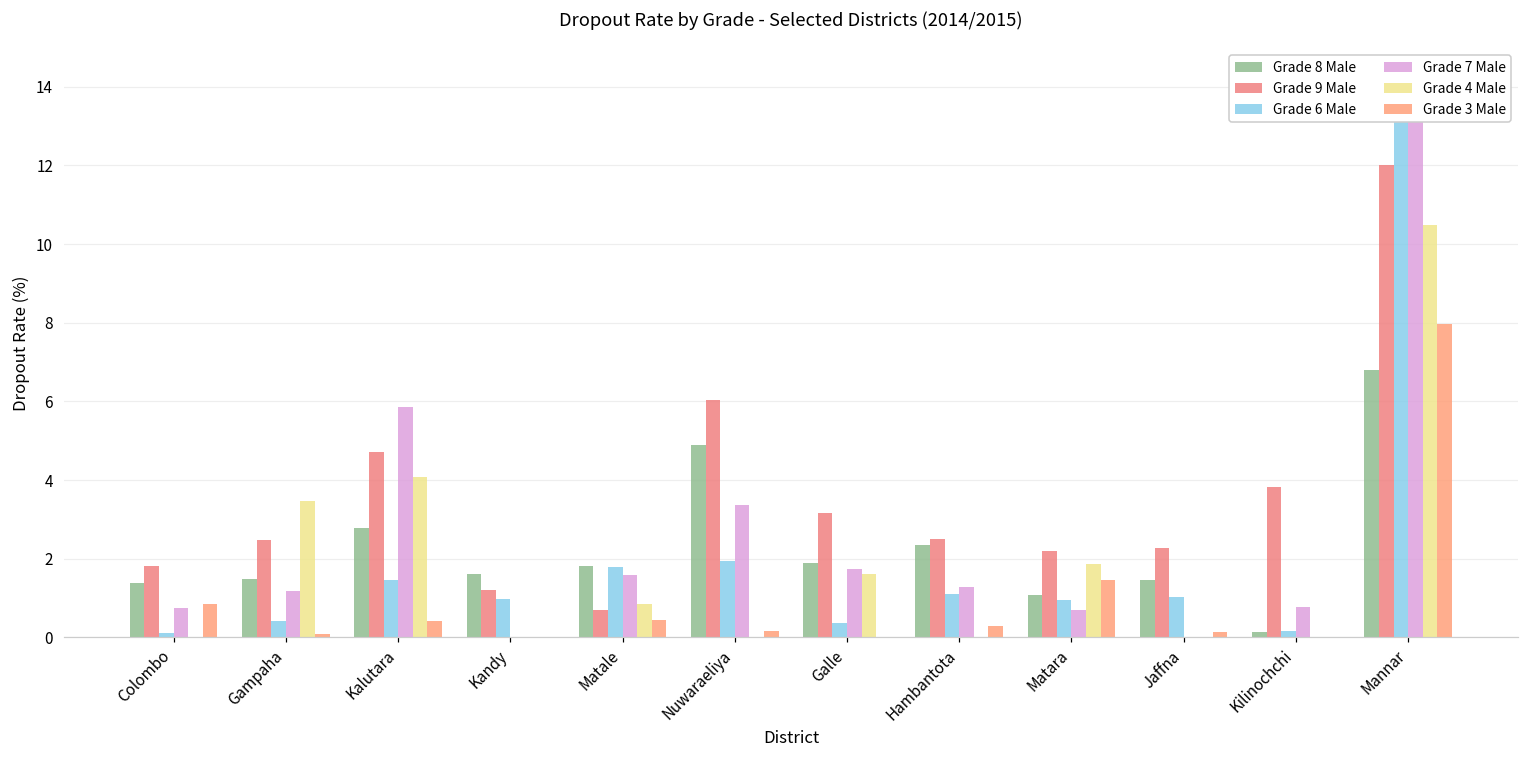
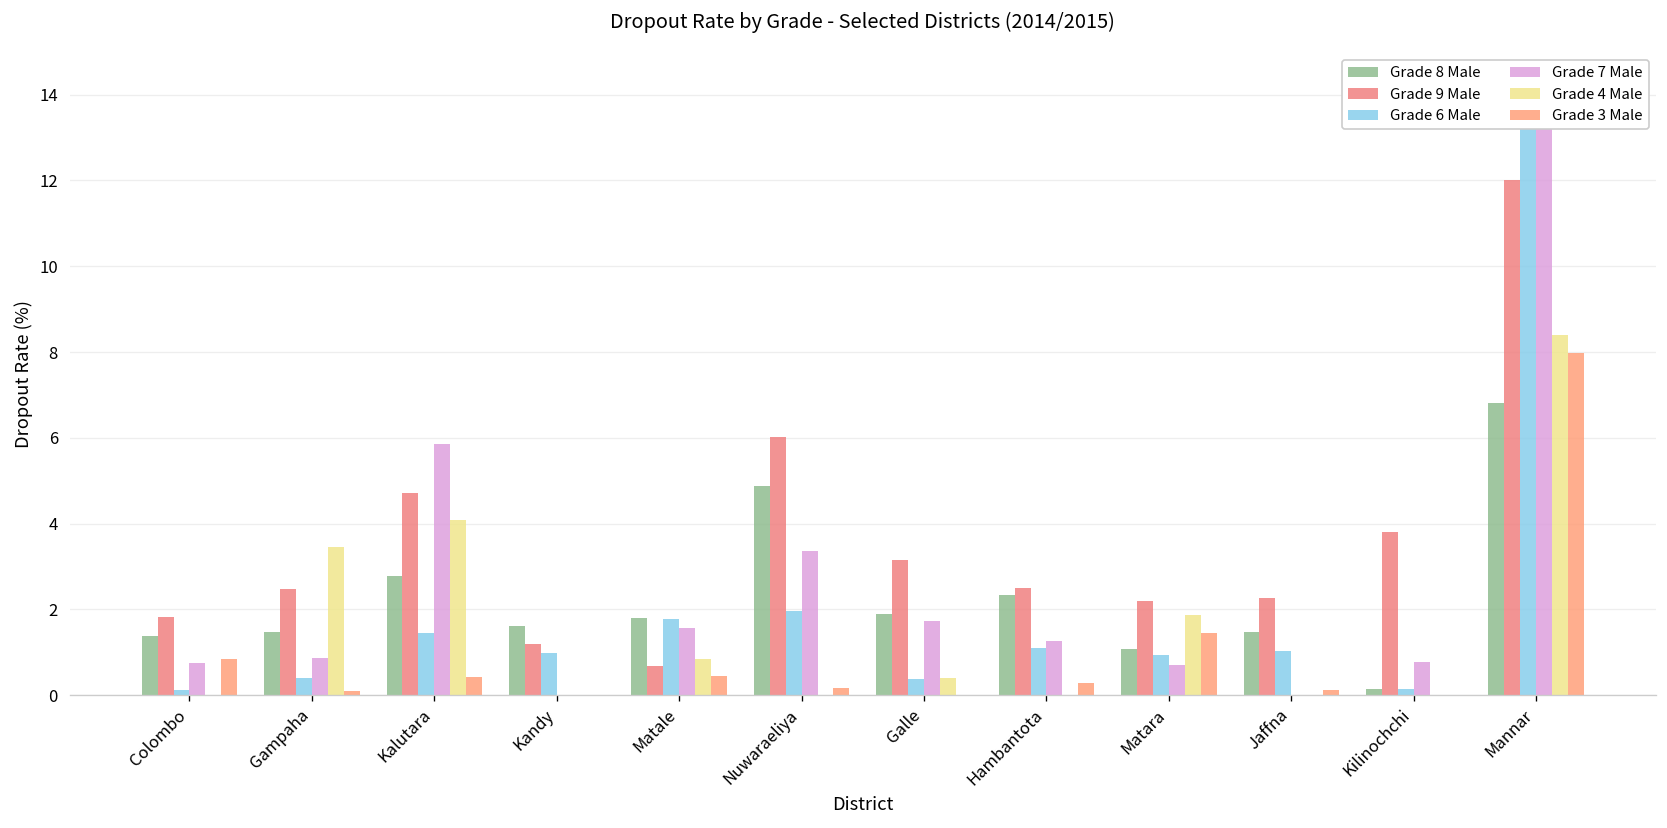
  {
    "Grade 8 Male": {
      "Colombo": 1.4,
      "Gampaha": 1.5,
      "Kalutara": 2.8,
      "Kandy": 1.6,
      "Matale": 1.8,
      "Nuwaraeliya": 4.9,
      "Galle": 1.9,
      "Hambantota": 2.3,
      "Matara": 1.1,
      "Jaffna": 1.5,
      "Kilinochchi": 0.1,
      "Mannar": 6.8
    },
    "Grade 6 Male": {
      "Colombo": 0.1,
      "Gampaha": 0.4,
      "Kalutara": 1.5,
      "Kandy": 1.0,
      "Matale": 1.8,
      "Nuwaraeliya": 2.0,
      "Galle": 0.4,
      "Hambantota": 1.1,
      "Matara": 0.9,
      "Jaffna": 1.0,
      "Kilinochchi": 0.2
    },
    "Grade 7 Male": {
      "Colombo": 0.8,
-     "Gampaha": 1.2,
+     "Gampaha": 0.9,
      "Kalutara": 5.9,
      "Kandy": 0.0,
      "Matale": 1.6,
      "Nuwaraeliya": 3.4,
      "Galle": 1.7,
      "Hambantota": 1.3,
      "Matara": 0.7,
      "Jaffna": 0.0,
      "Kilinochchi": 0.8
    },
    "Grade 4 Male": {
      "Colombo": 0.0,
      "Gampaha": 3.5,
      "Kalutara": 4.1,
      "Kandy": 0.0,
      "Matale": 0.9,
      "Nuwaraeliya": 0.0,
-     "Galle": 1.6,
+     "Galle": 0.4,
      "Hambantota": 0.0,
      "Matara": 1.9,
      "Jaffna": 0.0,
      "Kilinochchi": 0.0,
-     "Mannar": 10.5
+     "Mannar": 8.4
    }
  }
